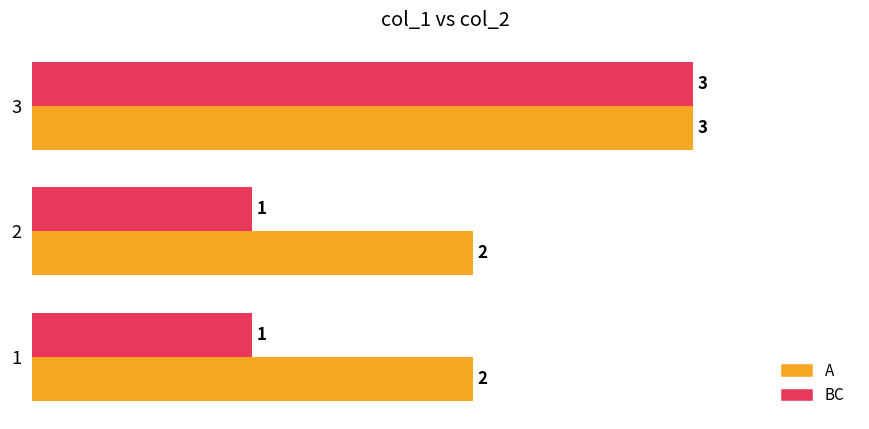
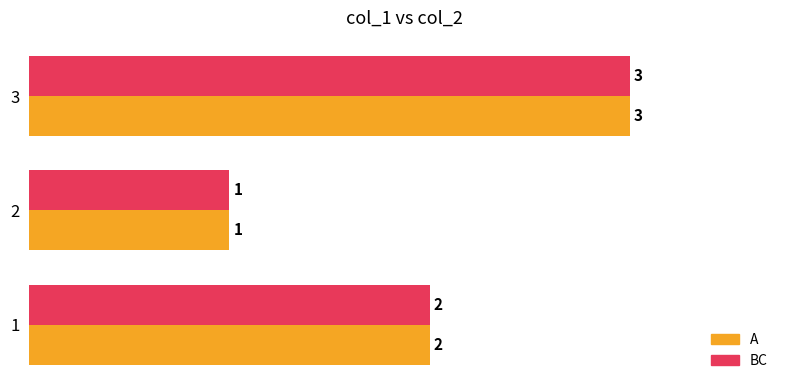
  {
    "A": {
      "3": 3,
-     "2": 2,
+     "2": 1,
      "1": 2
    },
    "BC": {
      "3": 3,
      "2": 1,
-     "1": 1
+     "1": 2
    }
  }
